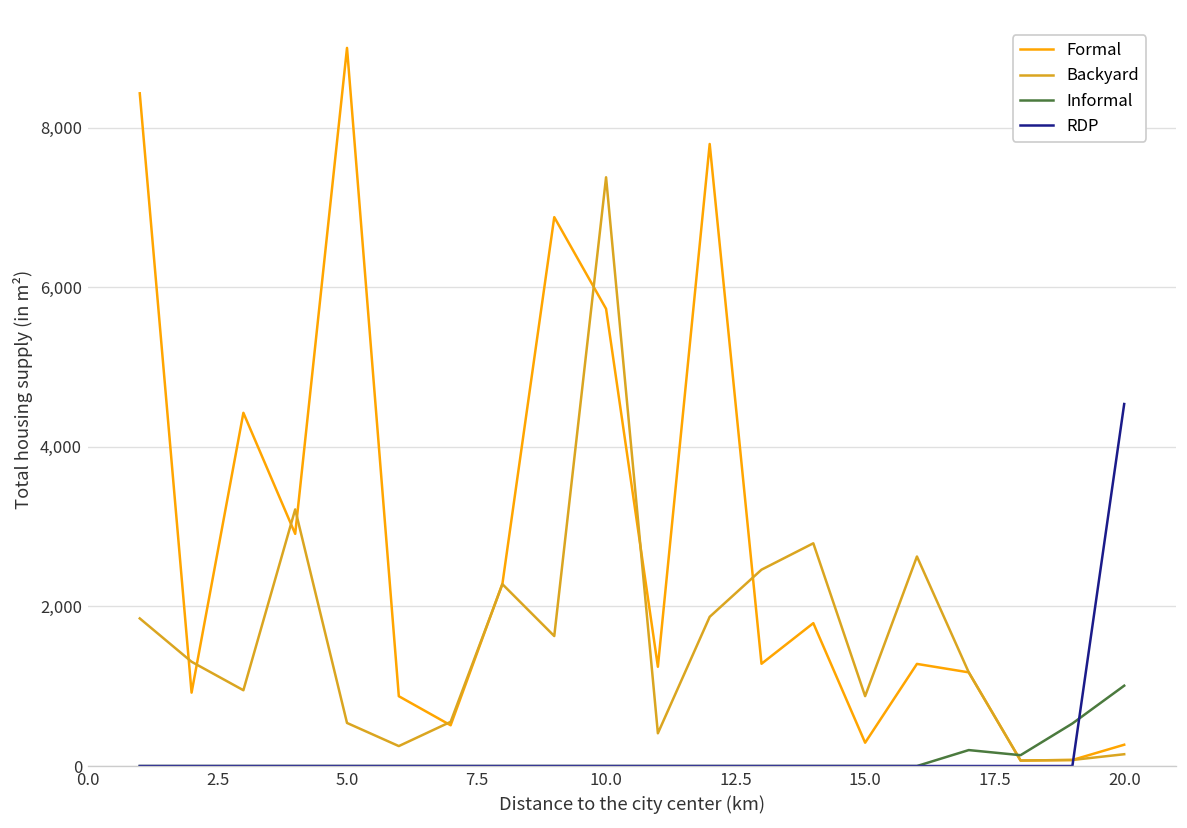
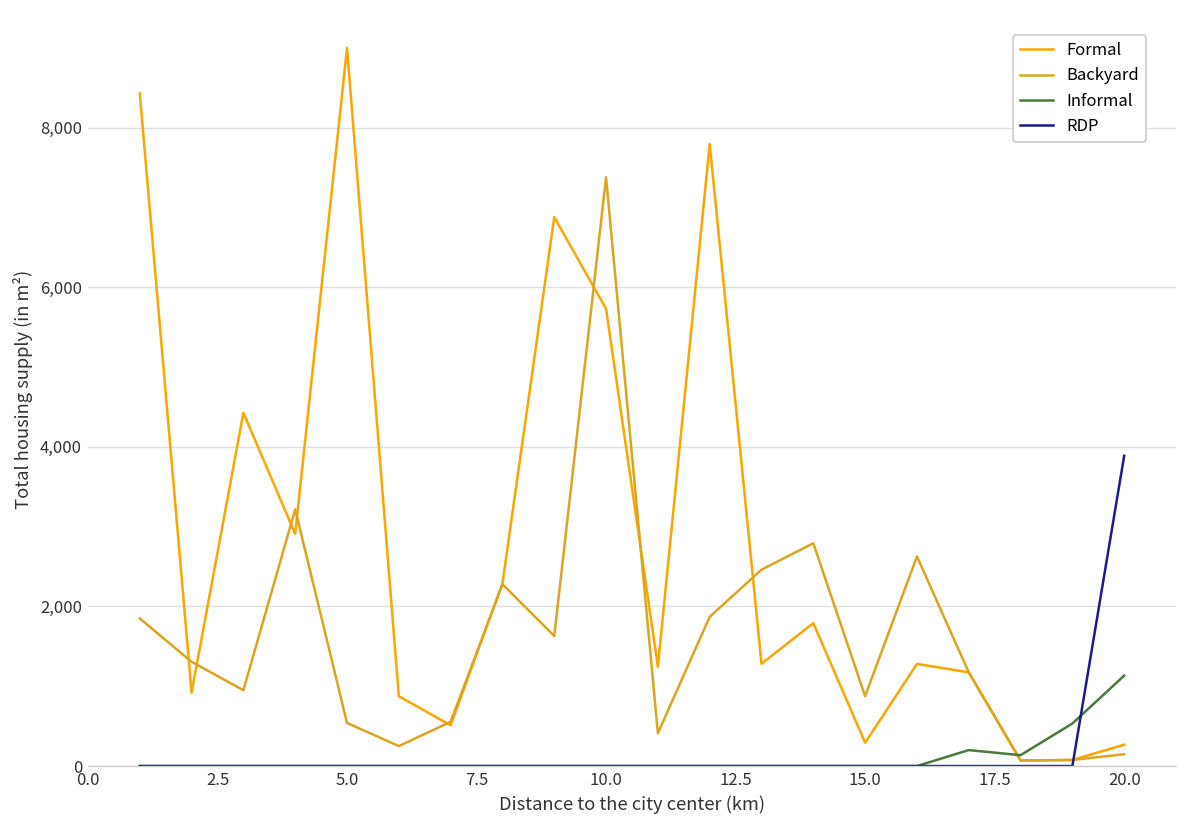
  {
    "Informal": {
-     "20.0": "1,000"
+     "20.0": "1,100"
    },
    "RDP": {
-     "20.0": "4,500"
+     "20.0": "3,900"
    }
  }
